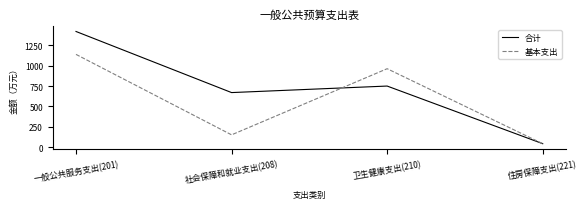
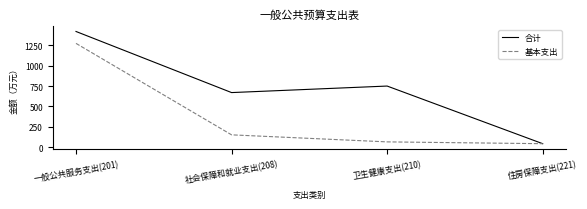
  {
    "合计": {
      "一般公共服务支出(201)": 1400,
      "社会保障和就业支出(208)": 700,
      "卫生健康支出(210)": 800
    },
    "基本支出": {
-     "一般公共服务支出(201)": 1100,
+     "一般公共服务支出(201)": 1300,
      "社会保障和就业支出(208)": 200,
-     "卫生健康支出(210)": 1000
+     "卫生健康支出(210)": 100
    }
  }
